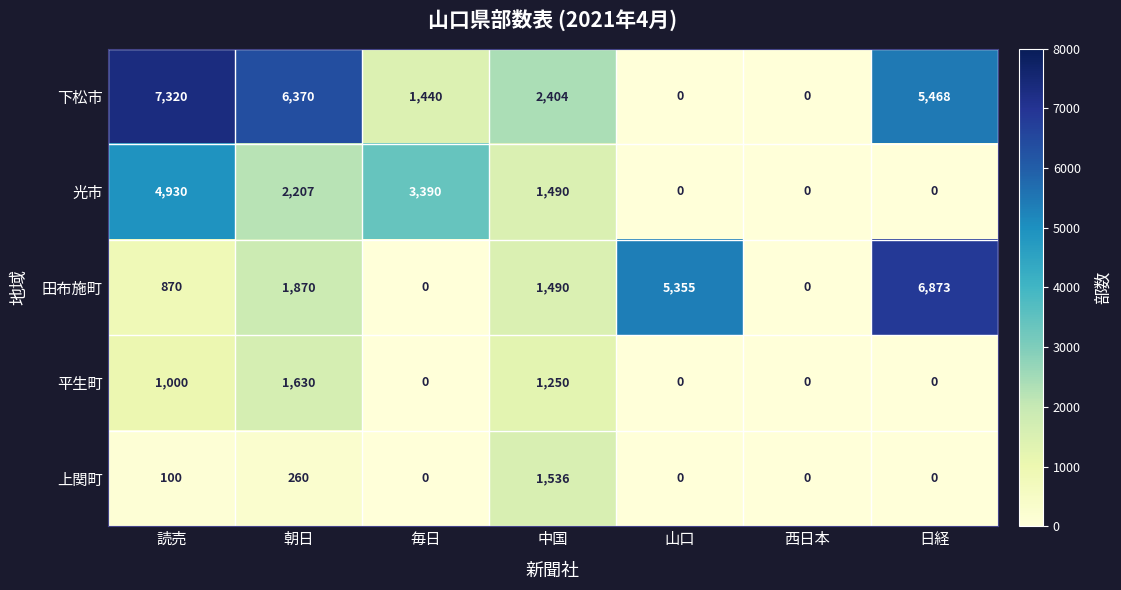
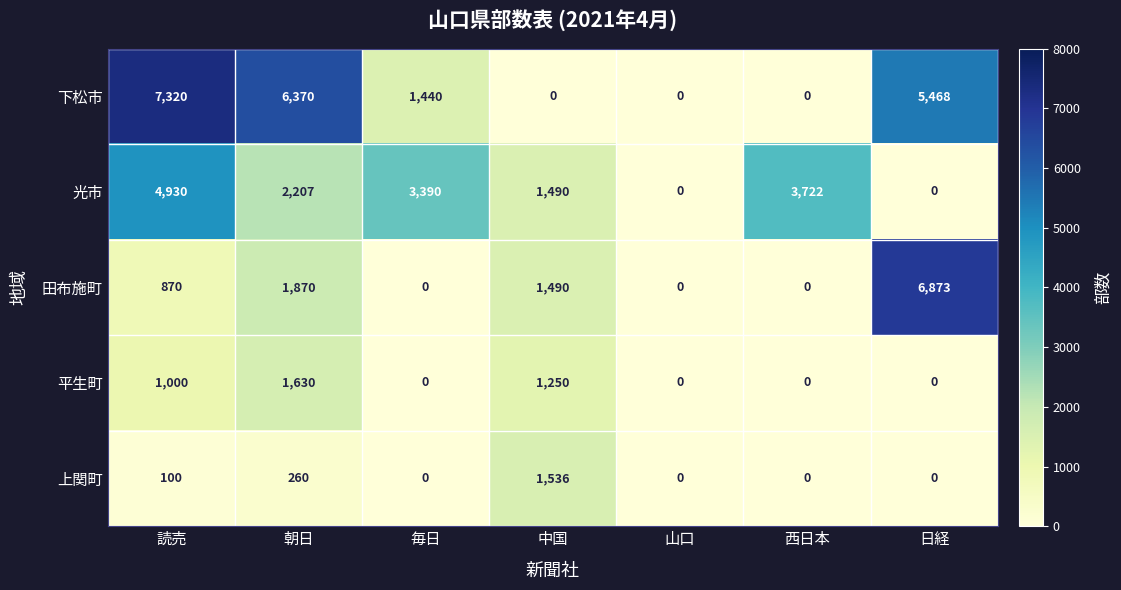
  {
    "下松市": {
      "読売": "7,320",
      "朝日": "6,370",
      "毎日": "1,440",
-     "中国": "2,404",
+     "中国": "0",
      "山口": "0",
      "西日本": "0",
      "日経": "5,468"
    },
    "光市": {
      "読売": "4,930",
      "朝日": "2,207",
      "毎日": "3,390",
      "中国": "1,490",
      "山口": "0",
-     "西日本": "0",
+     "西日本": "3,722",
      "日経": "0"
    },
    "田布施町": {
      "読売": "870",
      "朝日": "1,870",
      "毎日": "0",
      "中国": "1,490",
-     "山口": "5,355",
+     "山口": "0",
      "西日本": "0",
      "日経": "6,873"
    },
    "平生町": {
      "読売": "1,000",
      "朝日": "1,630",
      "毎日": "0",
      "中国": "1,250",
      "山口": "0",
      "西日本": "0",
      "日経": "0"
    },
    "上関町": {
      "読売": "100",
      "朝日": "260",
      "毎日": "0",
      "中国": "1,536",
      "山口": "0",
      "西日本": "0",
      "日経": "0"
    }
  }
